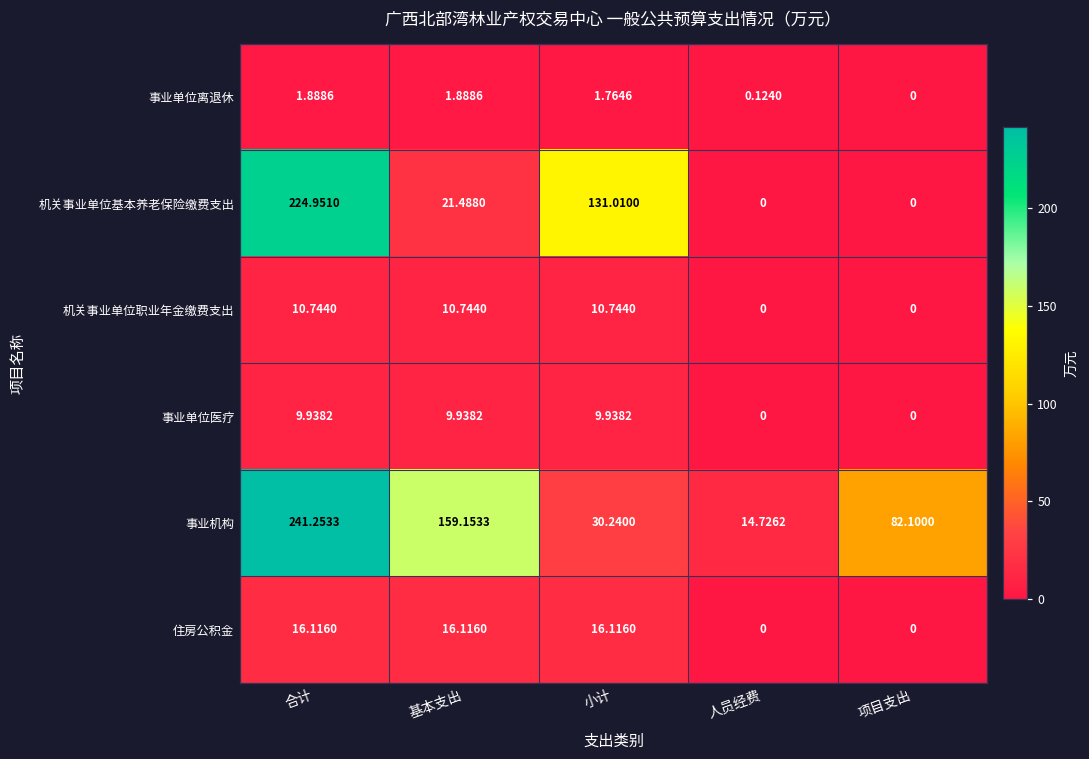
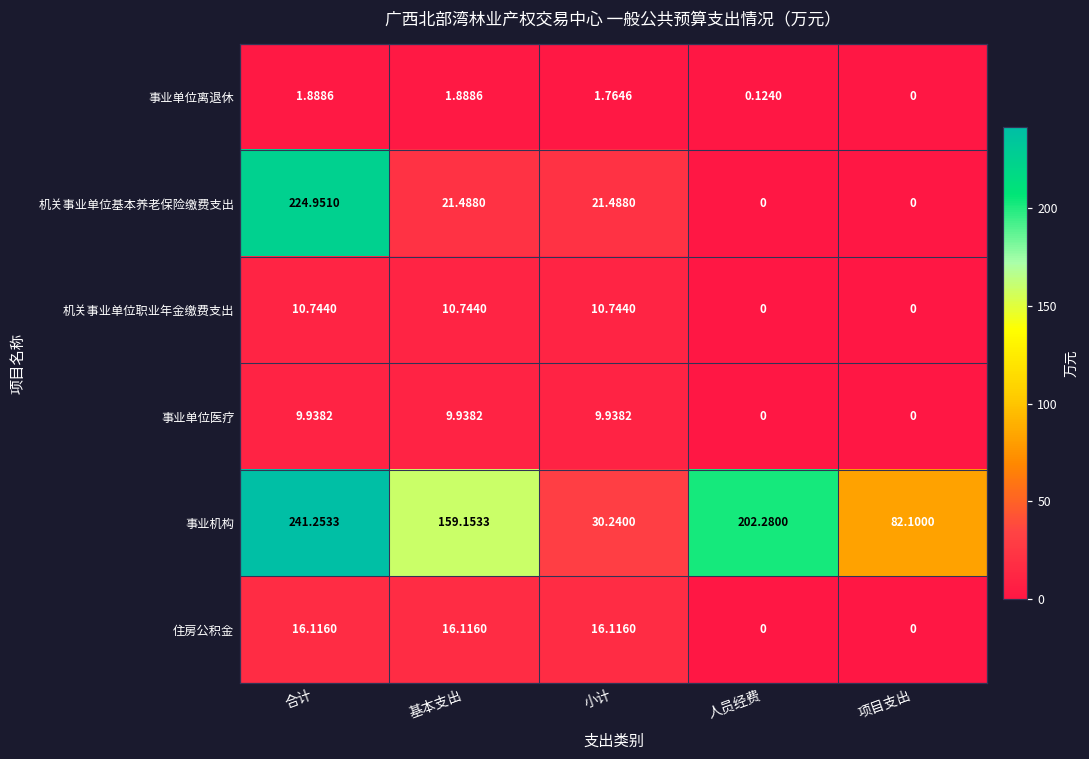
  {
    "事业单位离退休": {
      "合计": 1.8886,
      "基本支出": 1.8886,
      "小计": 1.7646,
      "人员经费": 0.1240,
      "项目支出": 0
    },
    "机关事业单位基本养老保险缴费支出": {
      "合计": 224.9510,
      "基本支出": 21.4880,
-     "小计": 131.0100,
+     "小计": 21.4880,
      "人员经费": 0,
      "项目支出": 0
    },
    "机关事业单位职业年金缴费支出": {
      "合计": 10.7440,
      "基本支出": 10.7440,
      "小计": 10.7440,
      "人员经费": 0,
      "项目支出": 0
    },
    "事业单位医疗": {
      "合计": 9.9382,
      "基本支出": 9.9382,
      "小计": 9.9382,
      "人员经费": 0,
      "项目支出": 0
    },
    "事业机构": {
      "合计": 241.2533,
      "基本支出": 159.1533,
      "小计": 30.2400,
-     "人员经费": 14.7262,
+     "人员经费": 202.2800,
      "项目支出": 82.1000
    },
    "住房公积金": {
      "合计": 16.1160,
      "基本支出": 16.1160,
      "小计": 16.1160,
      "人员经费": 0,
      "项目支出": 0
    }
  }
